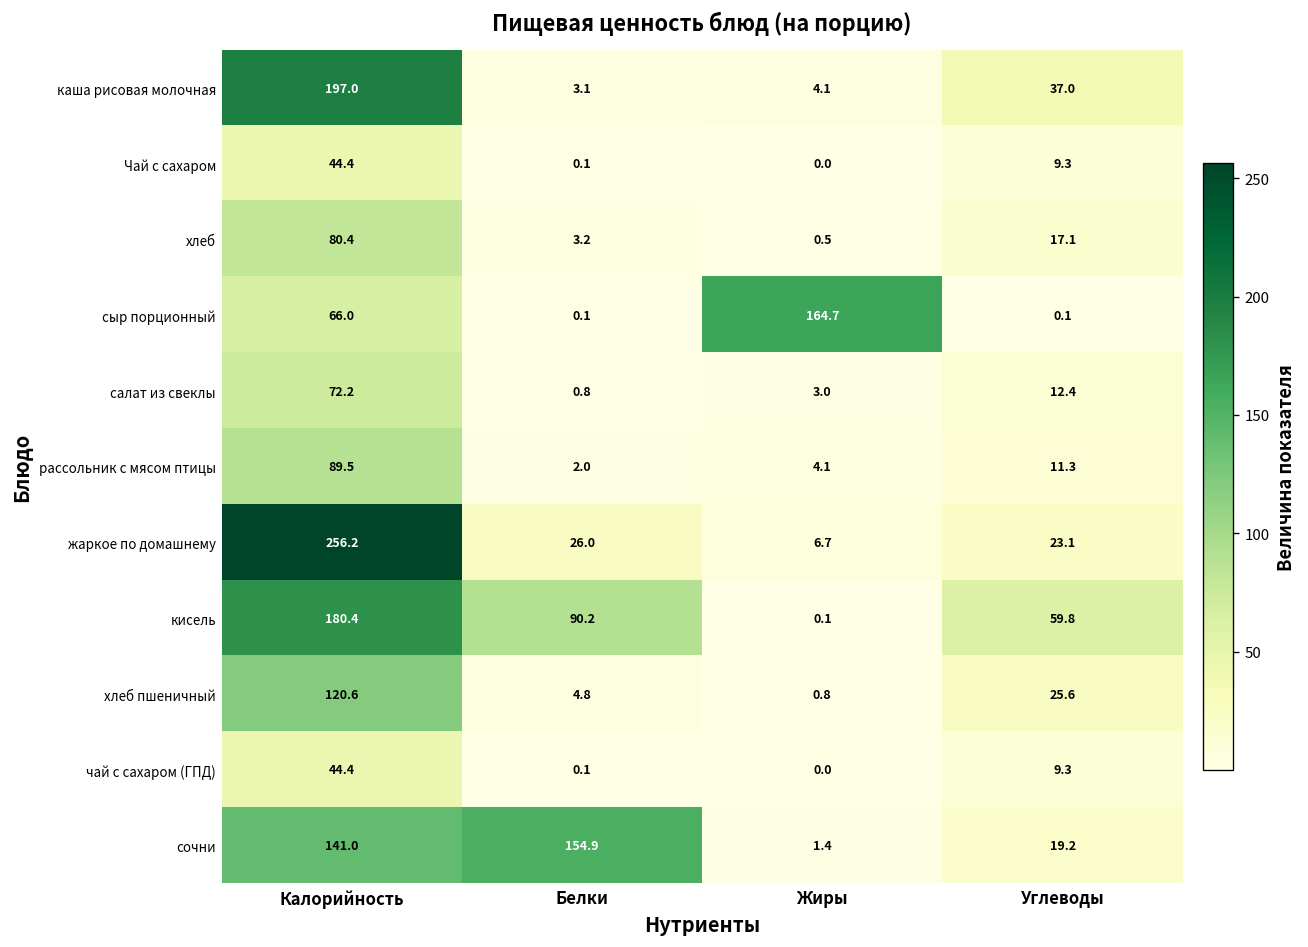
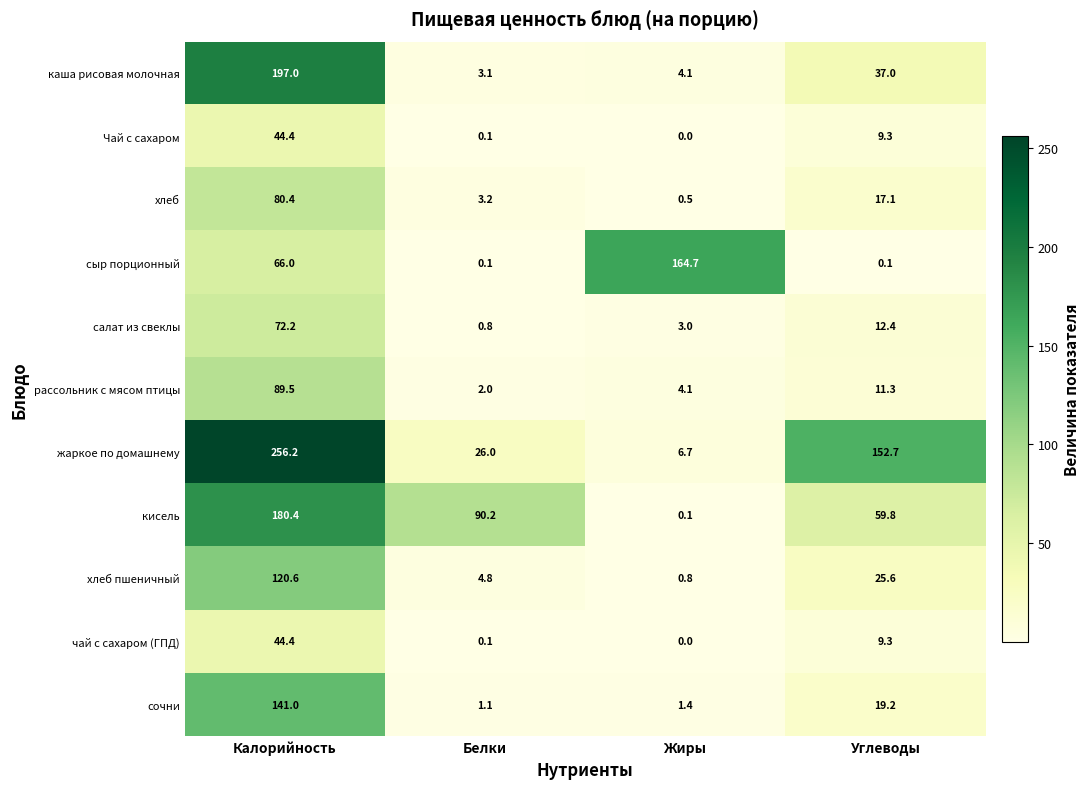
  {
    "каша рисовая молочная": {
      "Калорийность": 197.0,
      "Белки": 3.1,
      "Жиры": 4.1,
      "Углеводы": 37.0
    },
    "Чай с сахаром": {
      "Калорийность": 44.4,
      "Белки": 0.1,
      "Жиры": 0.0,
      "Углеводы": 9.3
    },
    "хлеб": {
      "Калорийность": 80.4,
      "Белки": 3.2,
      "Жиры": 0.5,
      "Углеводы": 17.1
    },
    "сыр порционный": {
      "Калорийность": 66.0,
      "Белки": 0.1,
      "Жиры": 164.7,
      "Углеводы": 0.1
    },
    "салат из свеклы": {
      "Калорийность": 72.2,
      "Белки": 0.8,
      "Жиры": 3.0,
      "Углеводы": 12.4
    },
    "рассольник с мясом птицы": {
      "Калорийность": 89.5,
      "Белки": 2.0,
      "Жиры": 4.1,
      "Углеводы": 11.3
    },
    "жаркое по домашнему": {
      "Калорийность": 256.2,
      "Белки": 26.0,
      "Жиры": 6.7,
-     "Углеводы": 23.1
+     "Углеводы": 152.7
    },
    "кисель": {
      "Калорийность": 180.4,
      "Белки": 90.2,
      "Жиры": 0.1,
      "Углеводы": 59.8
    },
    "хлеб пшеничный": {
      "Калорийность": 120.6,
      "Белки": 4.8,
      "Жиры": 0.8,
      "Углеводы": 25.6
    },
    "чай с сахаром (ГПД)": {
      "Калорийность": 44.4,
      "Белки": 0.1,
      "Жиры": 0.0,
      "Углеводы": 9.3
    },
    "сочни": {
      "Калорийность": 141.0,
-     "Белки": 154.9,
+     "Белки": 1.1,
      "Жиры": 1.4,
      "Углеводы": 19.2
    }
  }
